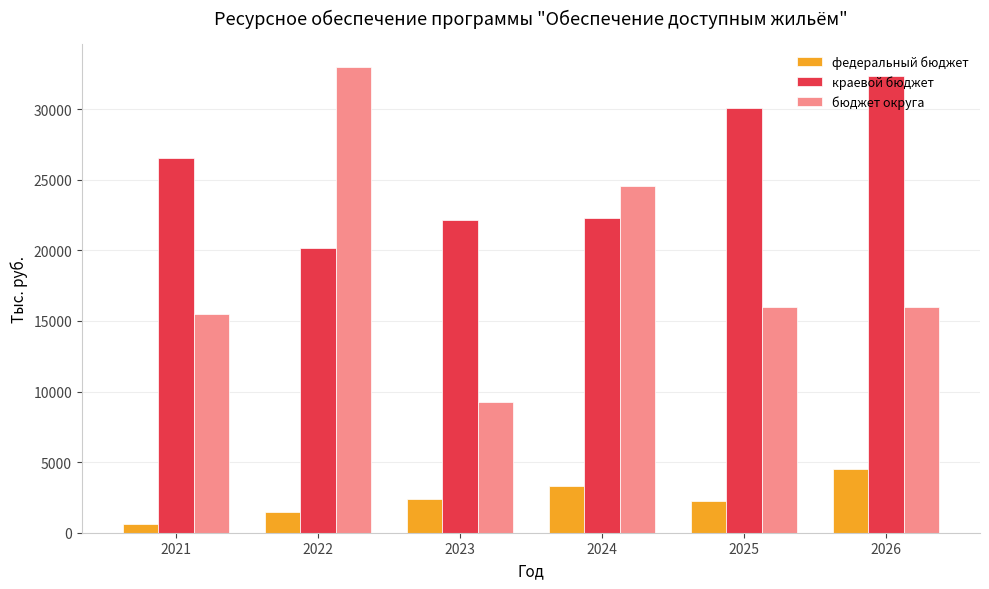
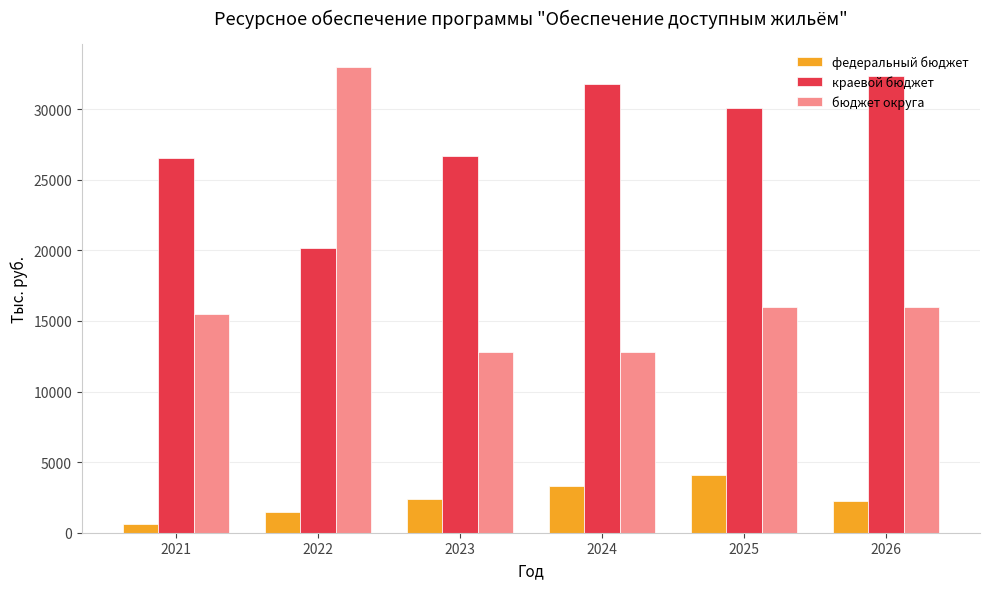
  {
    "федеральный бюджет": {
      "2021": 600,
      "2022": 1500,
      "2023": 2400,
      "2024": 3300,
-     "2025": 2200,
-     "2026": 4500
+     "2025": 4100,
+     "2026": 2200
    },
    "краевой бюджет": {
      "2021": 26600,
      "2022": 20200,
-     "2023": 22200,
-     "2024": 22300,
+     "2023": 26700,
+     "2024": 31800,
      "2025": 30100,
      "2026": 32300
    },
    "бюджет округа": {
      "2021": 15500,
      "2022": 33000,
-     "2023": 9200,
-     "2024": 24600,
+     "2023": 12800,
+     "2024": 12800,
      "2025": 16000,
      "2026": 16000
    }
  }
